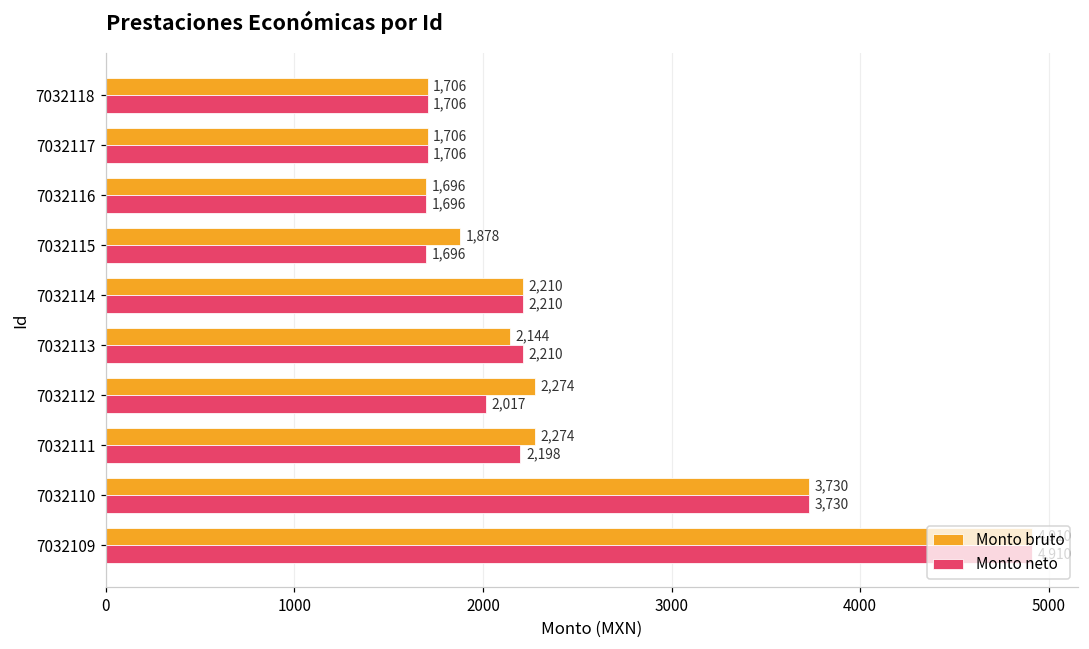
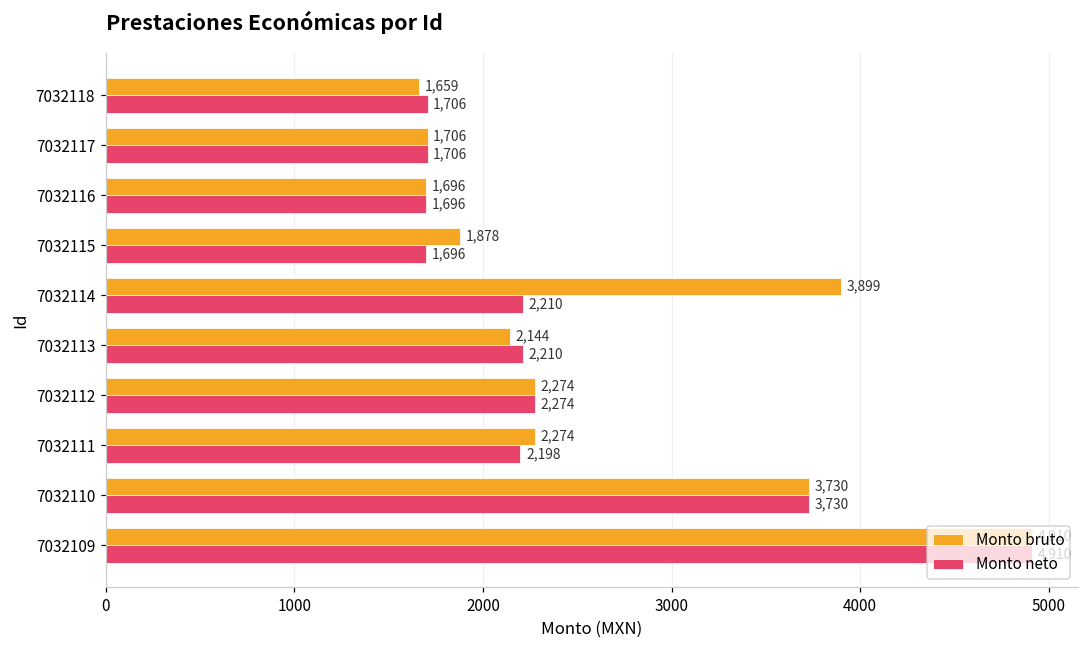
  {
    "Monto bruto": {
-     "7032118": "1,706",
+     "7032118": "1,659",
      "7032117": "1,706",
      "7032116": "1,696",
      "7032115": "1,878",
-     "7032114": "2,210",
+     "7032114": "3,899",
      "7032113": "2,144",
      "7032112": "2,274",
      "7032111": "2,274",
      "7032110": "3,730"
    },
    "Monto neto": {
      "7032118": "1,706",
      "7032117": "1,706",
      "7032116": "1,696",
      "7032115": "1,696",
      "7032114": "2,210",
      "7032113": "2,210",
-     "7032112": "2,017",
+     "7032112": "2,274",
      "7032111": "2,198",
      "7032110": "3,730"
    }
  }
